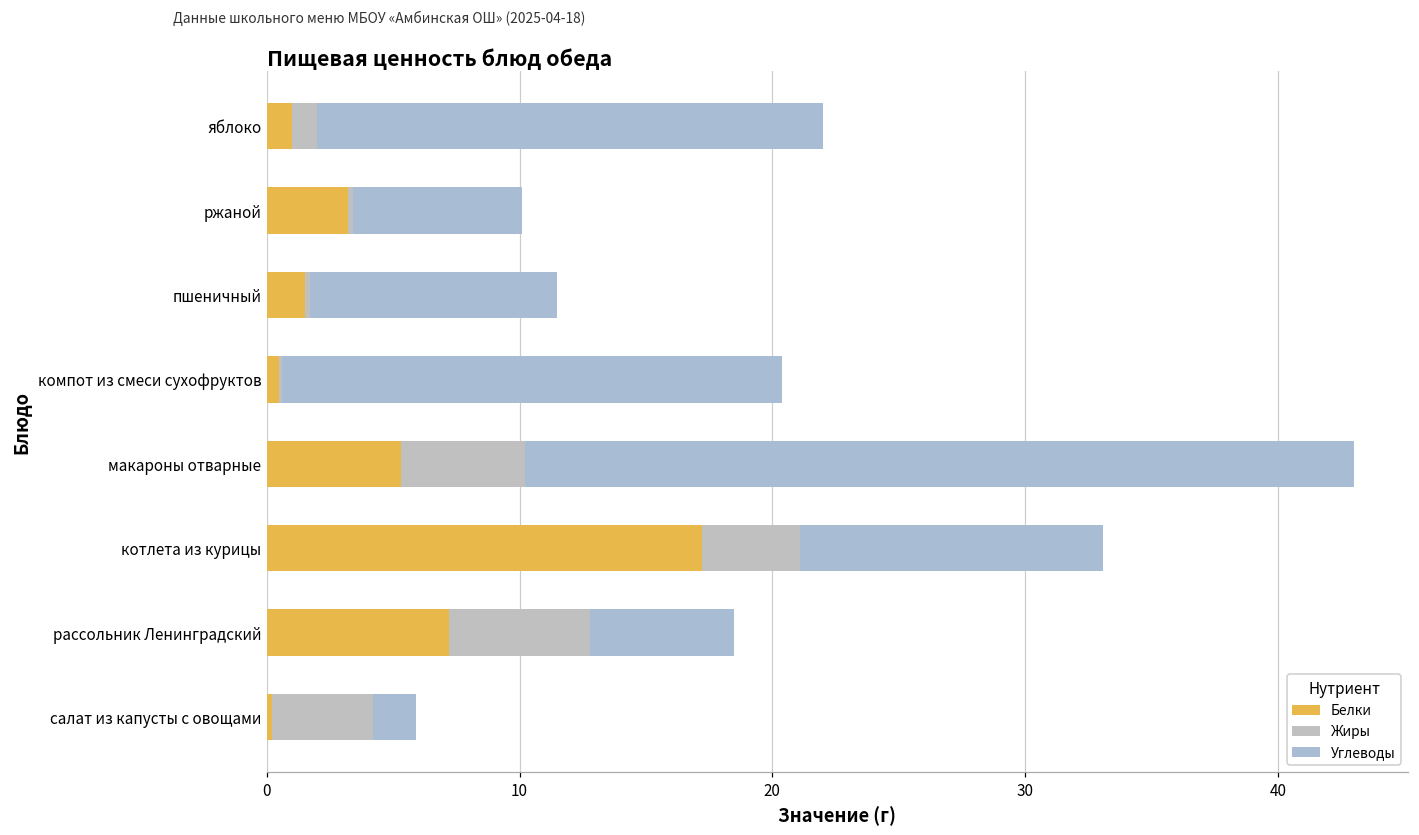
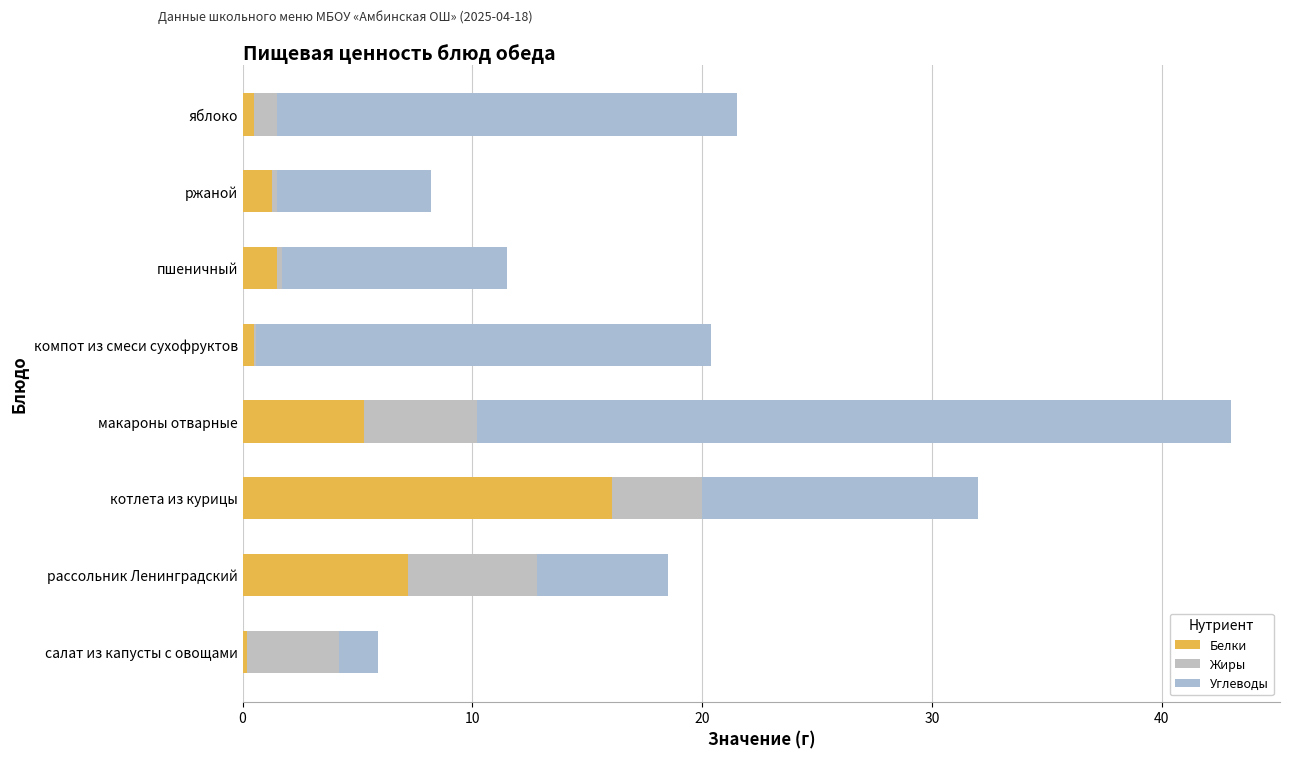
  {
    "Белки": {
-     "яблоко": 1.0,
-     "ржаной": 3.2,
+     "яблоко": 0.5,
+     "ржаной": 1.3,
      "пшеничный": 1.5,
      "компот из смеси сухофруктов": 0.5,
      "макароны отварные": 5.3,
-     "котлета из курицы": 17.2,
+     "котлета из курицы": 16.1,
      "рассольник Ленинградский": 7.2,
      "салат из капусты с овощами": 0.2
    }
  }
